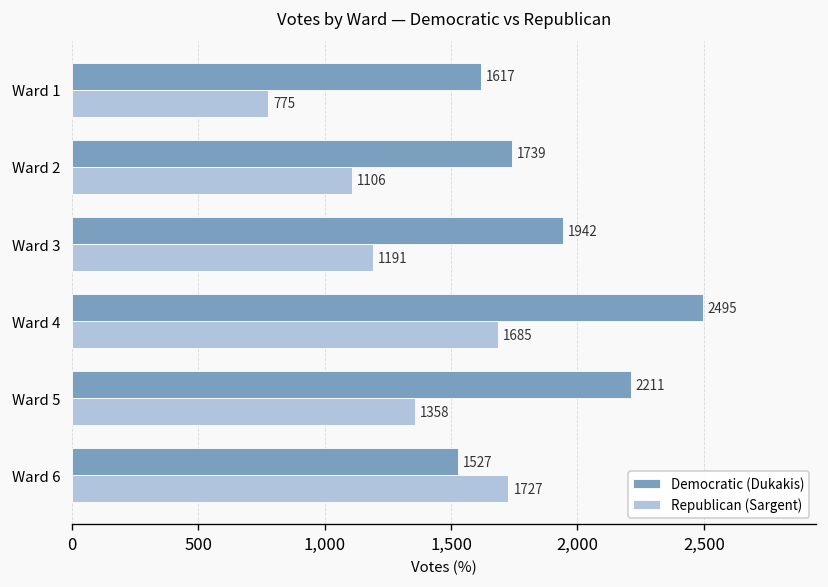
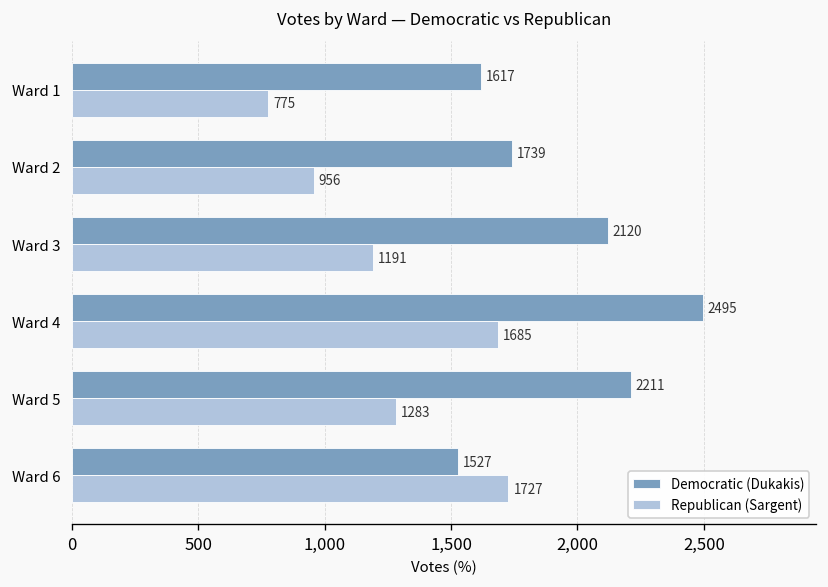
  {
    "Democratic (Dukakis)": {
      "Ward 1": 1617,
      "Ward 2": 1739,
-     "Ward 3": 1942,
+     "Ward 3": 2120,
      "Ward 4": 2495,
      "Ward 5": 2211,
      "Ward 6": 1527
    },
    "Republican (Sargent)": {
      "Ward 1": 775,
-     "Ward 2": 1106,
+     "Ward 2": 956,
      "Ward 3": 1191,
      "Ward 4": 1685,
-     "Ward 5": 1358,
+     "Ward 5": 1283,
      "Ward 6": 1727
    }
  }
